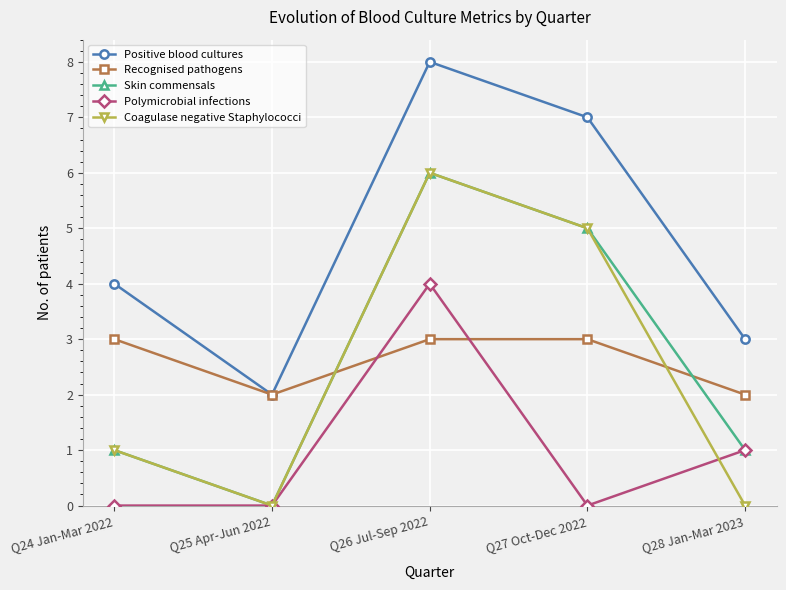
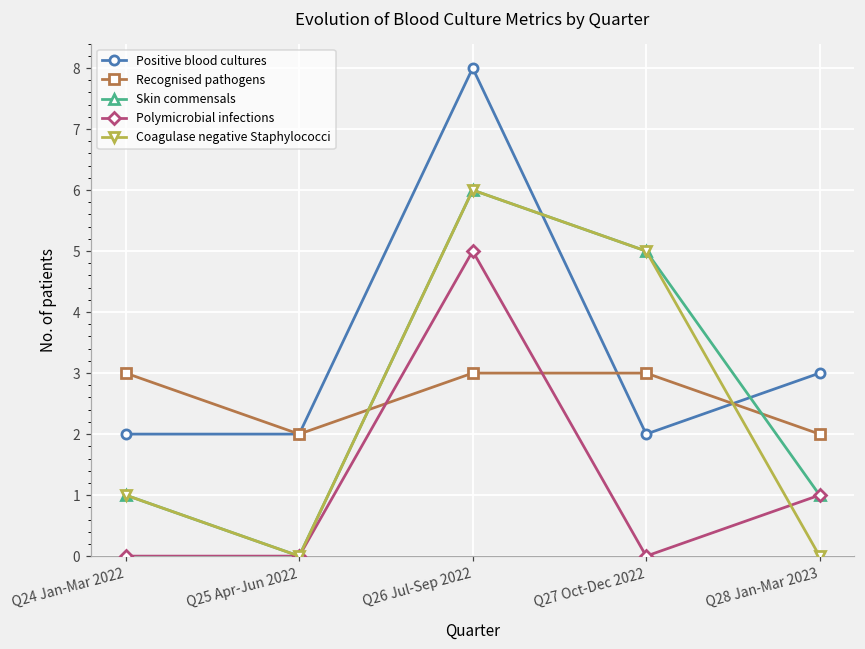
  {
    "Positive blood cultures": {
-     "Q24 Jan-Mar 2022": 4,
+     "Q24 Jan-Mar 2022": 2,
      "Q26 Jul-Sep 2022": 8,
-     "Q27 Oct-Dec 2022": 7,
+     "Q27 Oct-Dec 2022": 2,
      "Q28 Jan-Mar 2023": 3
    },
    "Recognised pathogens": {
      "Q24 Jan-Mar 2022": 3,
      "Q26 Jul-Sep 2022": 3,
      "Q27 Oct-Dec 2022": 3,
      "Q28 Jan-Mar 2023": 2
    },
    "Polymicrobial infections": {
      "Q24 Jan-Mar 2022": 0,
-     "Q26 Jul-Sep 2022": 4,
+     "Q26 Jul-Sep 2022": 5,
      "Q27 Oct-Dec 2022": 0
    },
    "Coagulase negative Staphylococci": {
      "Q28 Jan-Mar 2023": 0
    }
  }
